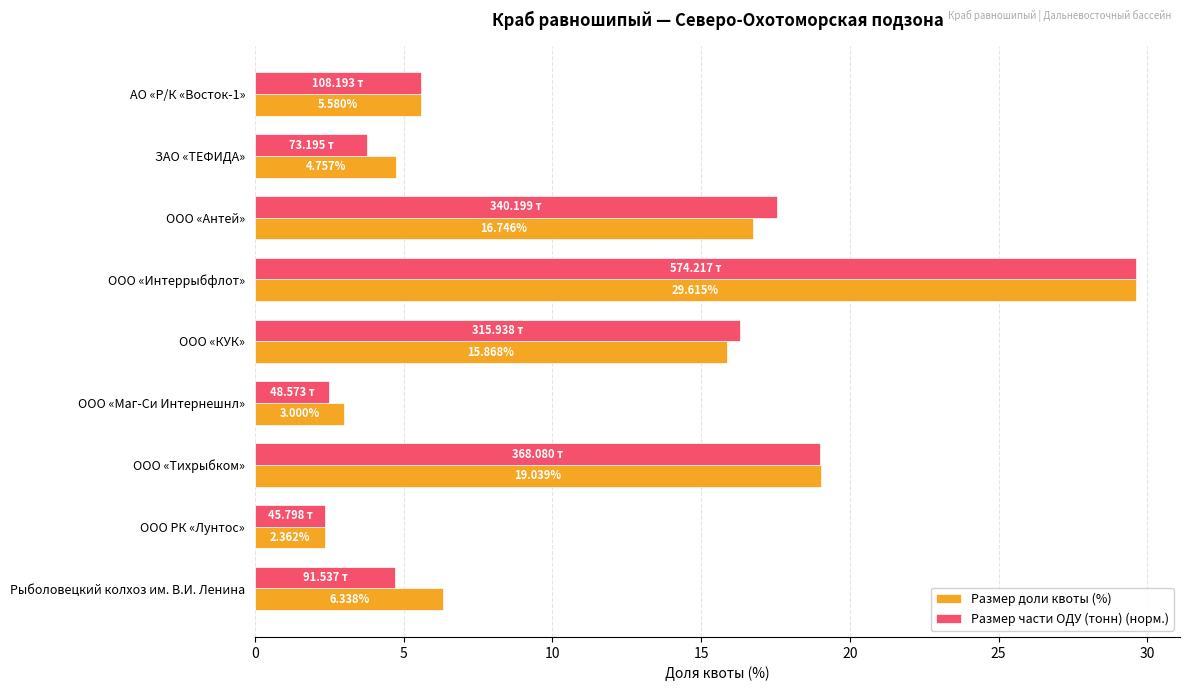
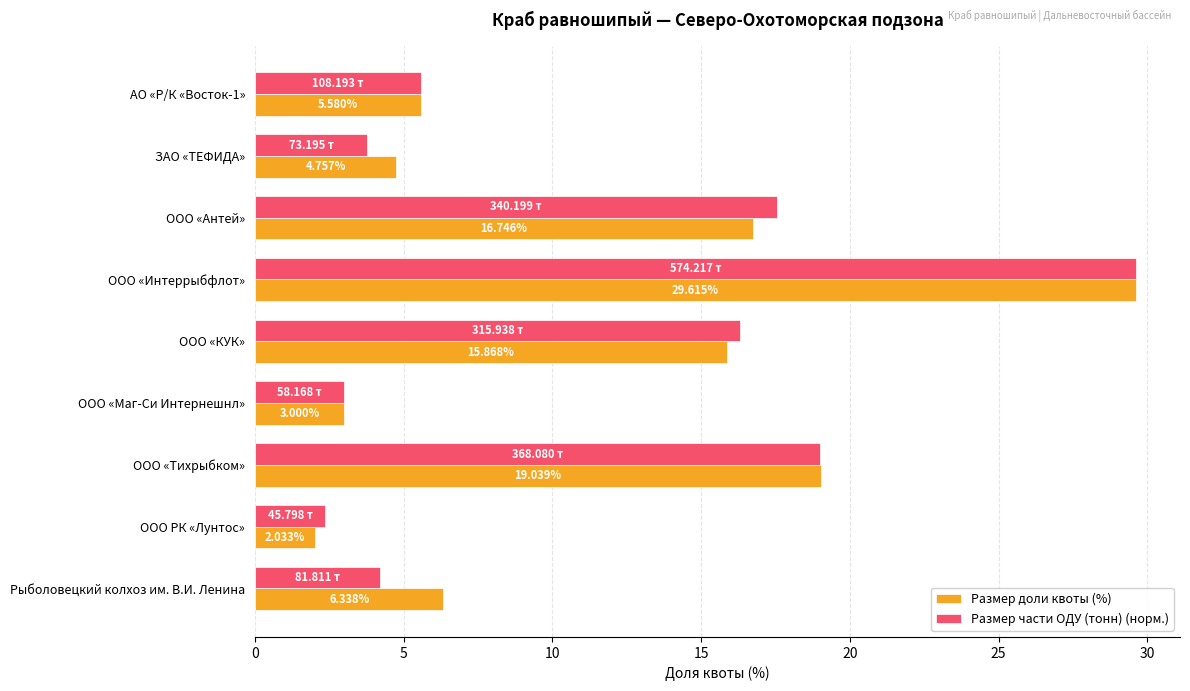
  {
    "Размер доли квоты (%)": {
      "АО «Р/К «Восток-1»": "5.580%",
      "ЗАО «ТЕФИДА»": "4.757%",
      "ООО «Антей»": "16.746%",
      "ООО «Интеррыбфлот»": "29.615%",
      "ООО «КУК»": "15.868%",
      "ООО «Маг-Си Интернешнл»": "3.000%",
      "ООО «Тихрыбком»": "19.039%",
-     "ООО РК «Лунтос»": "2.362%",
+     "ООО РК «Лунтос»": "2.033%",
      "Рыболовецкий колхоз им. В.И. Ленина": "6.338%"
    },
    "Размер части ОДУ (тонн) (норм.)": {
-     "ООО «Маг-Си Интернешнл»": "48.573",
-     "Рыболовецкий колхоз им. В.И. Ленина": "91.537"
+     "ООО «Маг-Си Интернешнл»": "58.168",
+     "Рыболовецкий колхоз им. В.И. Ленина": "81.811"
    }
  }
